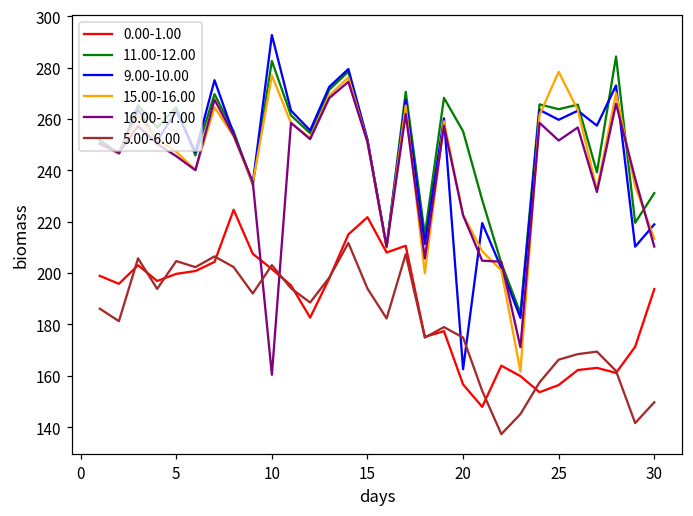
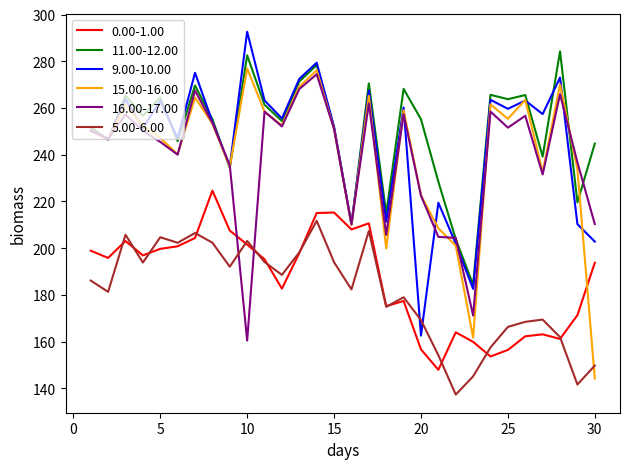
  {
    "0.00-1.00": {
      "5": 200,
      "10": 202,
-     "15": 222,
+     "15": 215,
      "20": 157,
      "25": 156,
      "30": 194
    },
    "11.00-12.00": {
      "10": 283,
      "20": 255,
      "25": 264,
-     "30": 231
+     "30": 245
    },
    "9.00-10.00": {
      "10": 293,
      "20": 163,
      "25": 260,
-     "30": 219
+     "30": 203
    },
    "15.00-16.00": {
      "10": 277,
-     "25": 278,
-     "30": 213
+     "25": 255,
+     "30": 144
    },
    "16.00-17.00": {
      "5": 245,
      "10": 160,
      "25": 252,
      "30": 210
    },
    "5.00-6.00": {
      "5": 205,
      "10": 203,
      "15": 194,
-     "20": 175,
+     "20": 169,
      "25": 166,
      "30": 150
    }
  }
